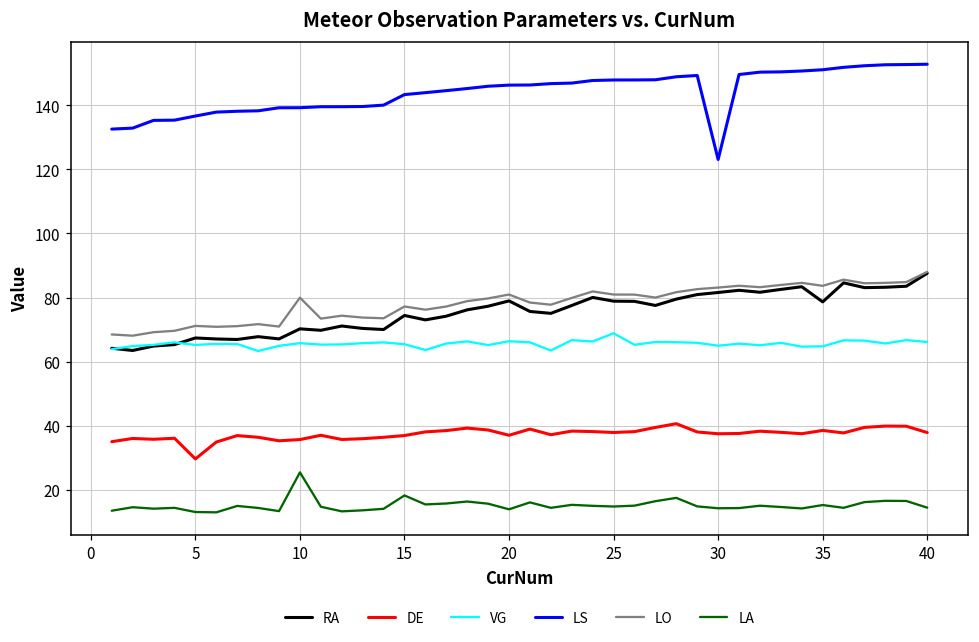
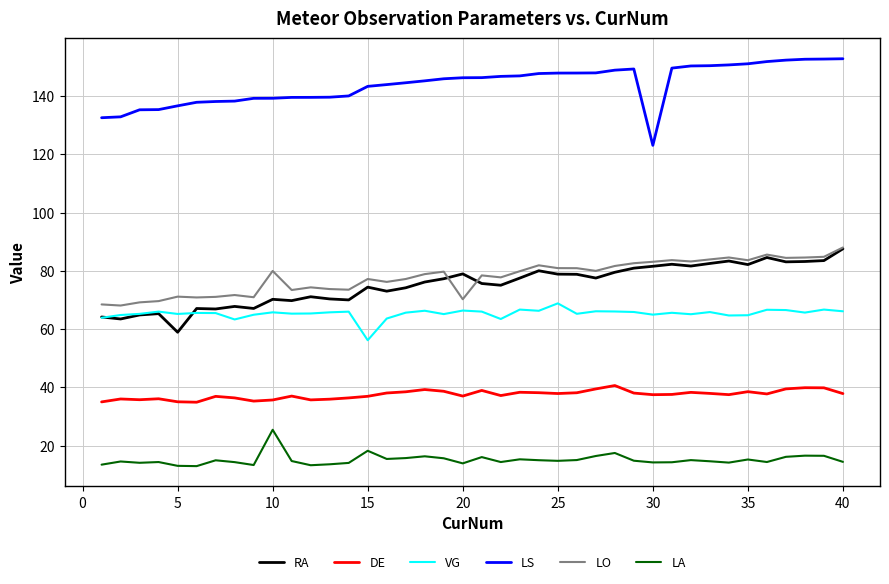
  {
    "RA": {
-     "5": 67,
+     "5": 59,
      "10": 70,
      "15": 74,
      "20": 79,
      "25": 79,
      "30": 82,
-     "35": 79
+     "35": 82
    },
    "DE": {
-     "5": 30,
+     "5": 35,
      "10": 36,
      "15": 37,
      "20": 37,
      "25": 38,
      "30": 38,
      "35": 39,
      "40": 38
    },
    "VG": {
      "5": 65,
      "10": 66,
-     "15": 65,
+     "15": 56,
      "20": 66,
      "25": 69,
      "30": 65,
      "35": 65,
      "40": 66
    },
    "LS": {
      "5": 137,
      "10": 139,
      "15": 143,
      "20": 146,
      "25": 148,
      "30": 123,
      "35": 151,
      "40": 153
    },
    "LO": {
      "5": 71,
      "10": 80,
      "15": 77,
-     "20": 81,
+     "20": 70,
      "25": 81,
      "30": 83,
      "35": 84
    },
    "LA": {
      "5": 13,
      "10": 25,
      "15": 18,
      "20": 14,
      "25": 15,
      "30": 14,
      "35": 15,
      "40": 14
    }
  }
